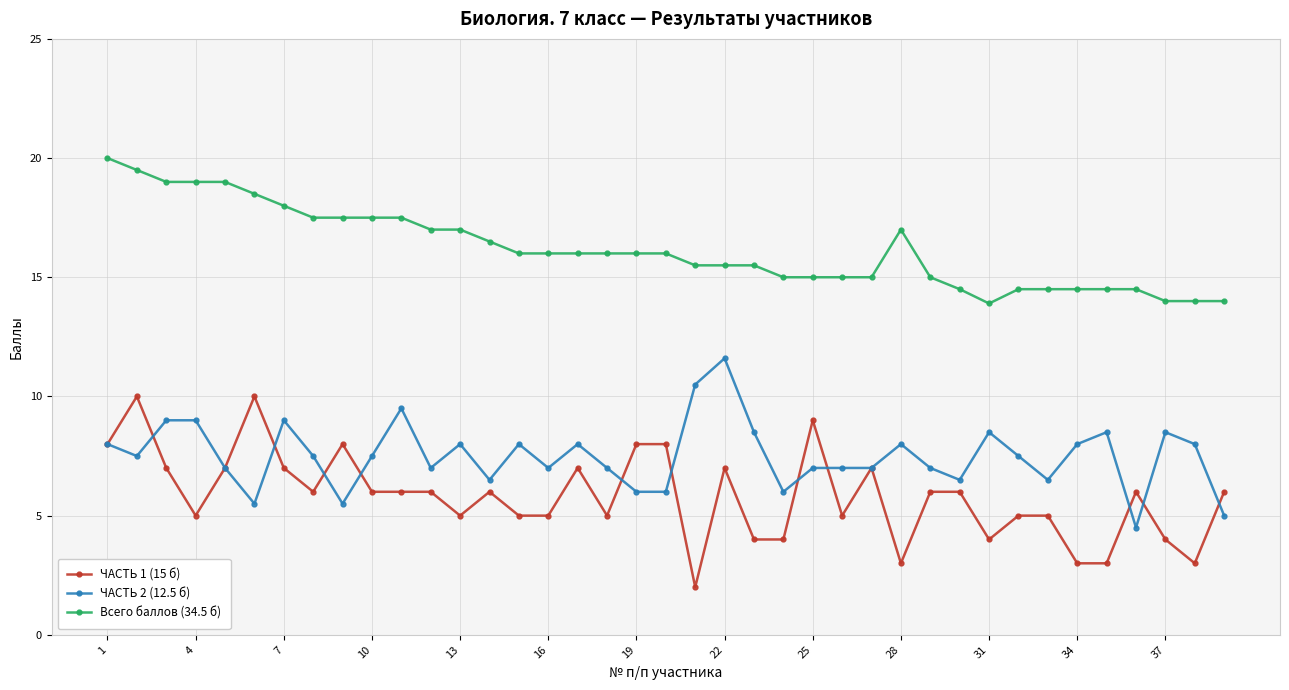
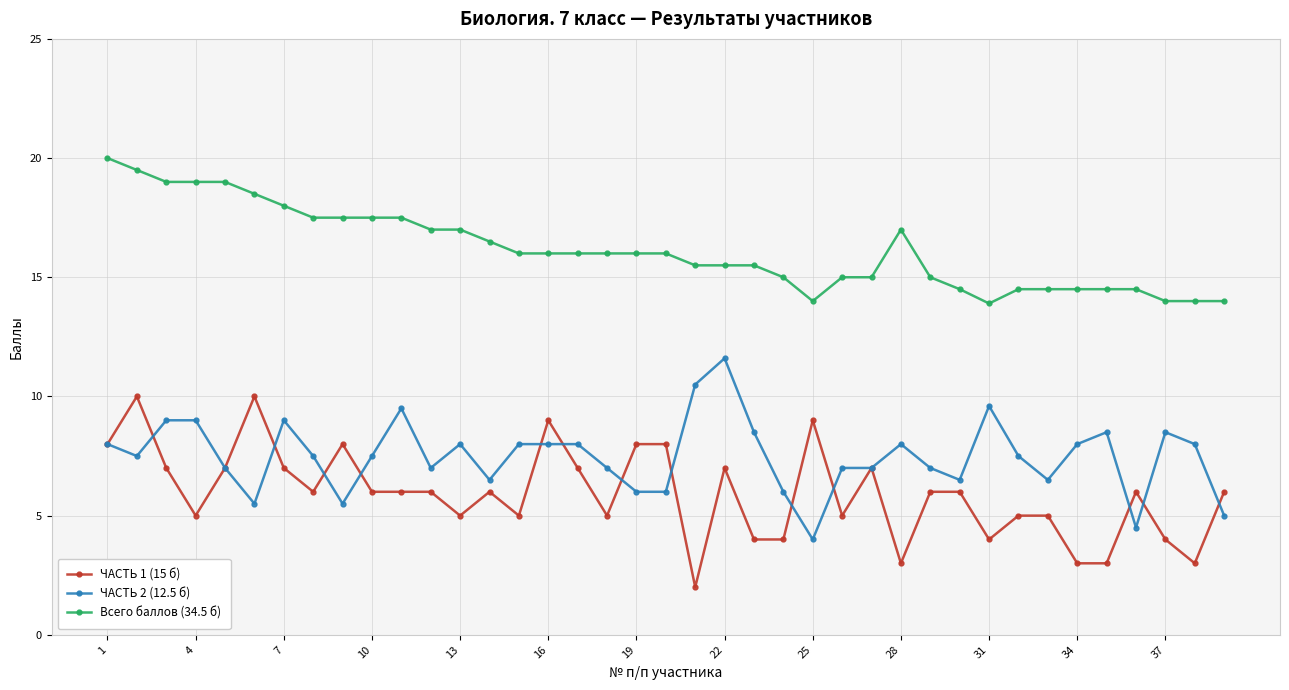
  {
    "ЧАСТЬ 1 (15 б)": {
      "4": 5,
      "7": 7,
      "10": 6,
      "13": 5,
-     "16": 5,
+     "16": 9,
      "19": 8,
      "22": 7,
      "25": 9,
      "28": 3,
      "31": 4,
      "34": 3,
      "37": 4
    },
    "ЧАСТЬ 2 (12.5 б)": {
      "4": 9.0,
      "7": 9.0,
      "10": 7.5,
      "13": 8.0,
-     "16": 7,
+     "16": 8,
      "19": 6.0,
      "22": 11.6,
-     "25": 7,
+     "25": 4,
      "28": 8.0,
-     "31": 8.5,
+     "31": 9.6,
      "34": 8.0,
      "37": 8.5
    },
    "Всего баллов (34.5 б)": {
      "1": 20,
      "4": 19,
      "7": 18,
      "10": 17.5,
      "13": 17,
      "16": 16,
      "19": 16,
      "22": 15.5,
-     "25": 15,
+     "25": 14,
      "28": 17,
      "31": 14,
      "34": 14.5,
      "37": 14
    }
  }
